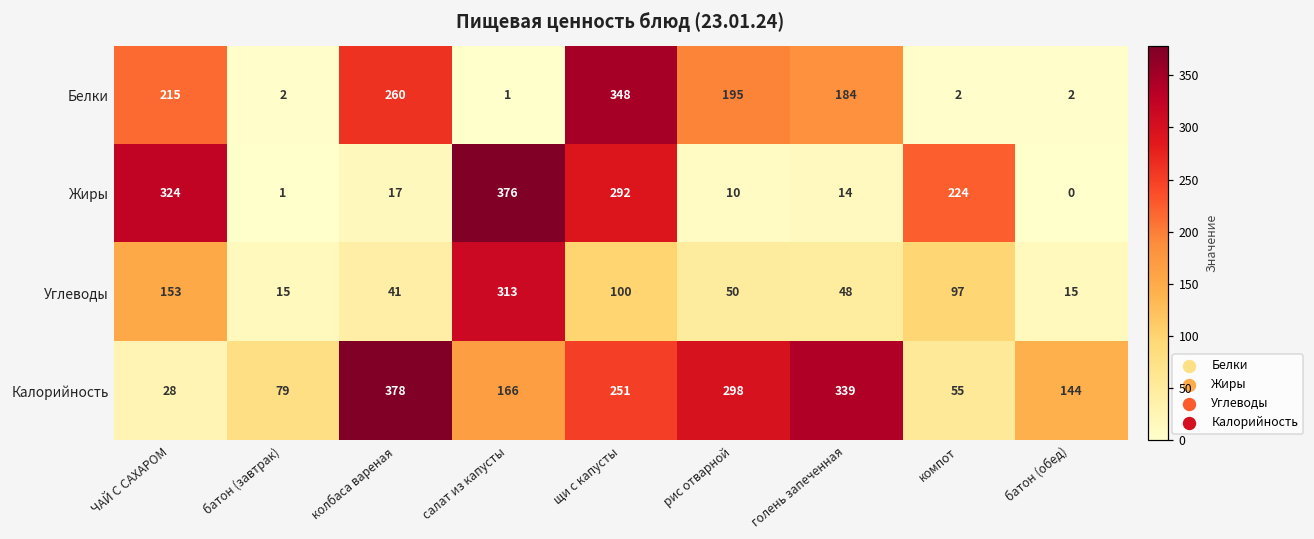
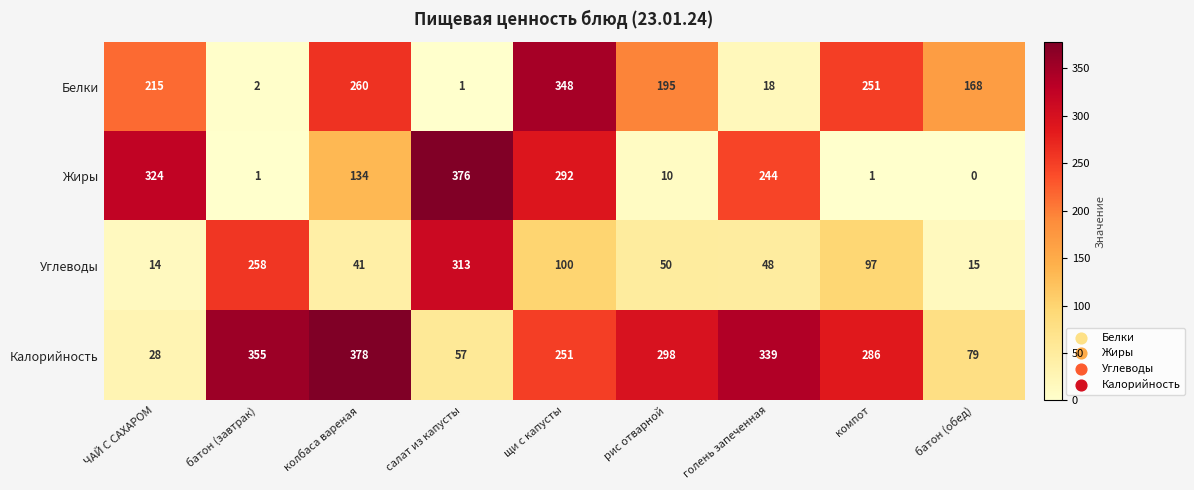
  {
    "Белки": {
      "ЧАЙ С САХАРОМ": 215,
      "батон (завтрак)": 2,
      "колбаса вареная": 260,
      "салат из капусты": 1,
      "щи с капусты": 348,
      "рис отварной": 195,
-     "голень запеченная": 184,
-     "компот": 2,
-     "батон (обед)": 2
+     "голень запеченная": 18,
+     "компот": 251,
+     "батон (обед)": 168
    },
    "Жиры": {
      "ЧАЙ С САХАРОМ": 324,
      "батон (завтрак)": 1,
-     "колбаса вареная": 17,
+     "колбаса вареная": 134,
      "салат из капусты": 376,
      "щи с капусты": 292,
      "рис отварной": 10,
-     "голень запеченная": 14,
-     "компот": 224,
+     "голень запеченная": 244,
+     "компот": 1,
      "батон (обед)": 0
    },
    "Углеводы": {
-     "ЧАЙ С САХАРОМ": 153,
-     "батон (завтрак)": 15,
+     "ЧАЙ С САХАРОМ": 14,
+     "батон (завтрак)": 258,
      "колбаса вареная": 41,
      "салат из капусты": 313,
      "щи с капусты": 100,
      "рис отварной": 50,
      "голень запеченная": 48,
      "компот": 97,
      "батон (обед)": 15
    },
    "Калорийность": {
      "ЧАЙ С САХАРОМ": 28,
-     "батон (завтрак)": 79,
+     "батон (завтрак)": 355,
      "колбаса вареная": 378,
-     "салат из капусты": 166,
+     "салат из капусты": 57,
      "щи с капусты": 251,
      "рис отварной": 298,
      "голень запеченная": 339,
-     "компот": 55,
-     "батон (обед)": 144
+     "компот": 286,
+     "батон (обед)": 79
    }
  }
